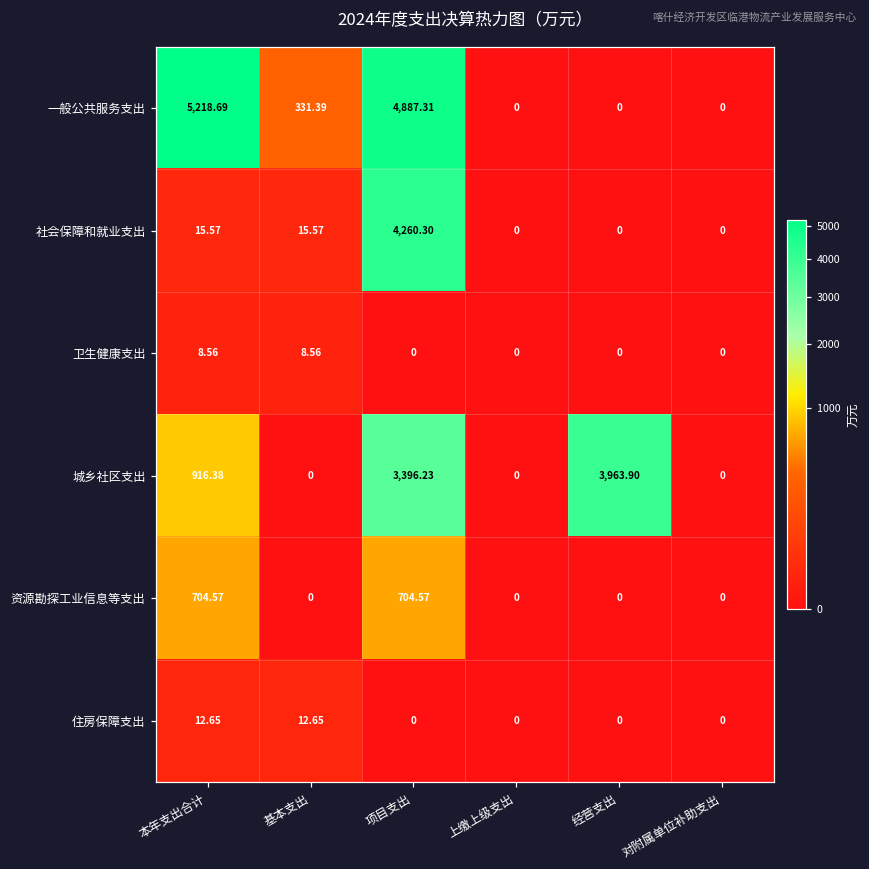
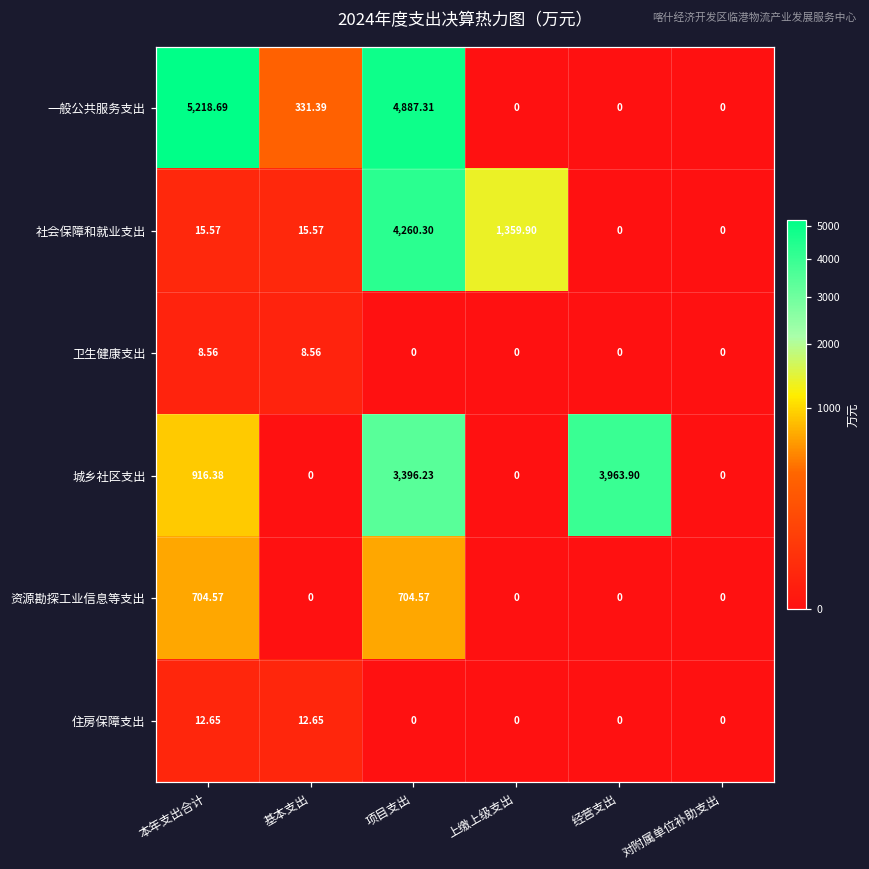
  {
    "一般公共服务支出": {
      "本年支出合计": "5,218.69",
      "基本支出": "331.39",
      "项目支出": "4,887.31",
      "上缴上级支出": "0",
      "经营支出": "0",
      "对附属单位补助支出": "0"
    },
    "社会保障和就业支出": {
      "本年支出合计": "15.57",
      "基本支出": "15.57",
      "项目支出": "4,260.30",
-     "上缴上级支出": "0",
+     "上缴上级支出": "1,359.90",
      "经营支出": "0",
      "对附属单位补助支出": "0"
    },
    "卫生健康支出": {
      "本年支出合计": "8.56",
      "基本支出": "8.56",
      "项目支出": "0",
      "上缴上级支出": "0",
      "经营支出": "0",
      "对附属单位补助支出": "0"
    },
    "城乡社区支出": {
      "本年支出合计": "916.38",
      "基本支出": "0",
      "项目支出": "3,396.23",
      "上缴上级支出": "0",
      "经营支出": "3,963.90",
      "对附属单位补助支出": "0"
    },
    "资源勘探工业信息等支出": {
      "本年支出合计": "704.57",
      "基本支出": "0",
      "项目支出": "704.57",
      "上缴上级支出": "0",
      "经营支出": "0",
      "对附属单位补助支出": "0"
    },
    "住房保障支出": {
      "本年支出合计": "12.65",
      "基本支出": "12.65",
      "项目支出": "0",
      "上缴上级支出": "0",
      "经营支出": "0",
      "对附属单位补助支出": "0"
    }
  }
